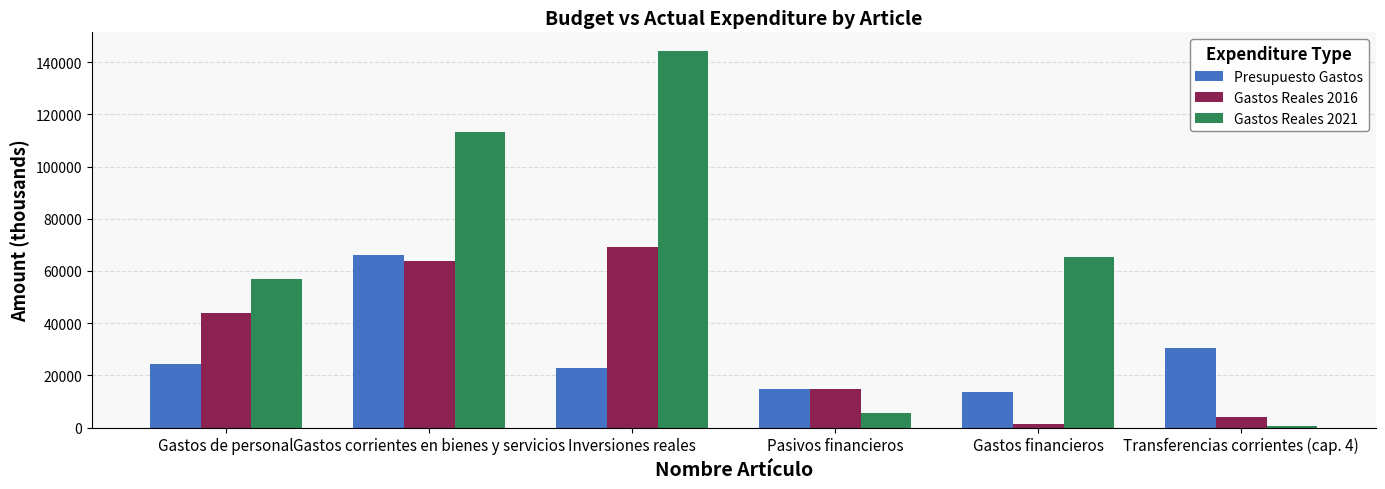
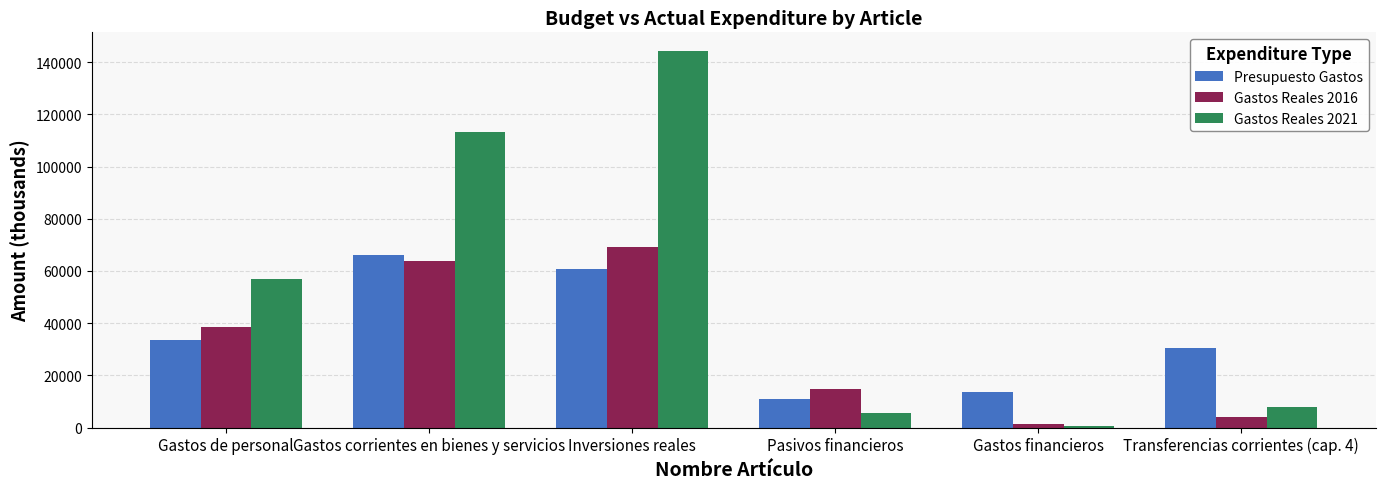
  {
    "Presupuesto Gastos": {
-     "Gastos de personal": 24000,
+     "Gastos de personal": 34000,
      "Gastos corrientes en bienes y servicios": 66000,
-     "Inversiones reales": 23000,
-     "Pasivos financieros": 15000,
+     "Inversiones reales": 61000,
+     "Pasivos financieros": 11000,
      "Gastos financieros": 14000,
      "Transferencias corrientes (cap. 4)": 31000
    },
    "Gastos Reales 2016": {
-     "Gastos de personal": 44000,
+     "Gastos de personal": 38000,
      "Gastos corrientes en bienes y servicios": 64000,
      "Inversiones reales": 69000,
      "Pasivos financieros": 15000,
      "Gastos financieros": 1000,
      "Transferencias corrientes (cap. 4)": 4000
    },
    "Gastos Reales 2021": {
      "Gastos de personal": 57000,
      "Gastos corrientes en bienes y servicios": 113000,
      "Inversiones reales": 144000,
      "Pasivos financieros": 6000,
-     "Gastos financieros": 65000,
-     "Transferencias corrientes (cap. 4)": 1000
+     "Gastos financieros": 0,
+     "Transferencias corrientes (cap. 4)": 8000
    }
  }
